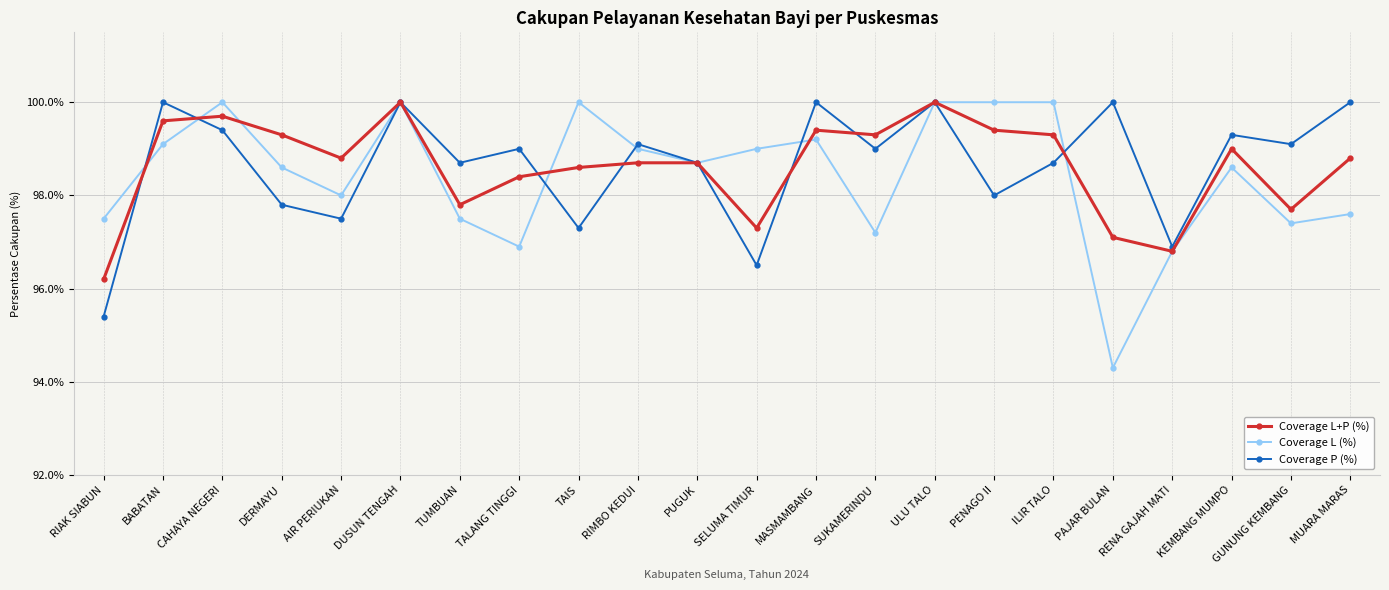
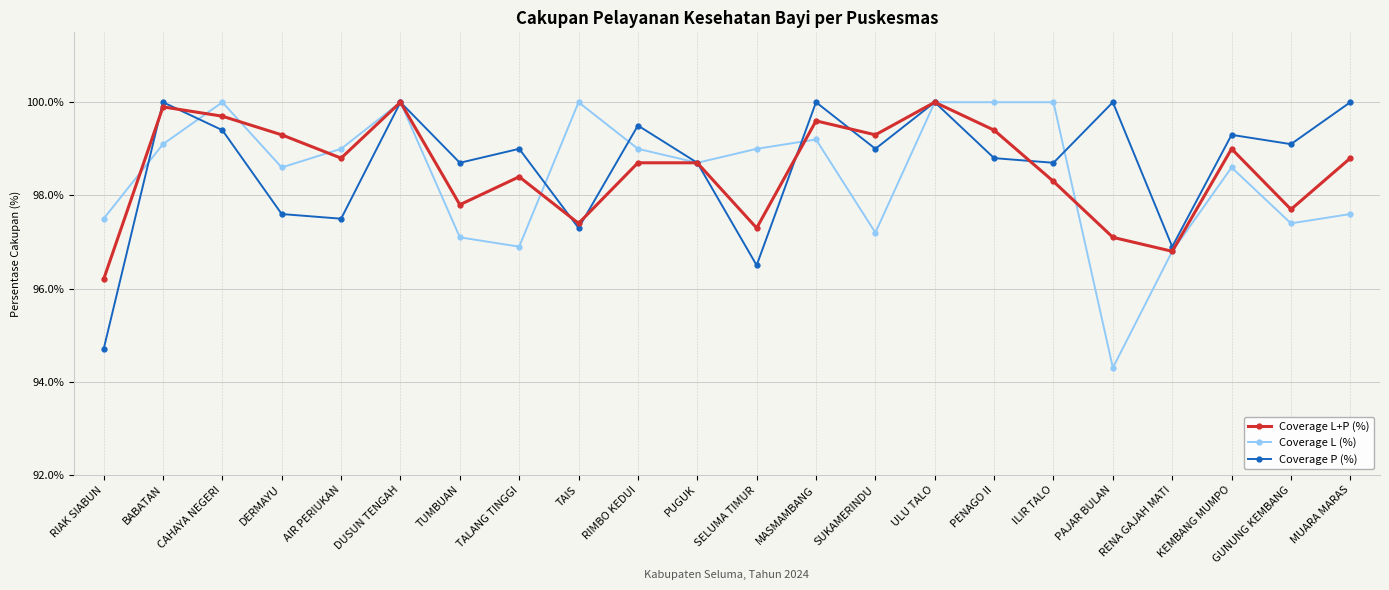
  {
    "Coverage L+P (%)": {
      "RIAK SIABUN": "96.2%",
-     "BABATAN": "99.6%",
+     "BABATAN": "99.9%",
      "CAHAYA NEGERI": "99.7%",
      "DERMAYU": "99.3%",
      "AIR PERIUKAN": "98.8%",
      "TUMBUAN": "97.8%",
      "TALANG TINGGI": "98.4%",
-     "TAIS": "98.6%",
+     "TAIS": "97.4%",
      "RIMBO KEDUI": "98.7%",
      "SELUMA TIMUR": "97.3%",
-     "MASMAMBANG": "99.4%",
+     "MASMAMBANG": "99.6%",
      "SUKAMERINDU": "99.3%",
      "PENAGO II": "99.4%",
-     "ILIR TALO": "99.3%",
+     "ILIR TALO": "98.3%",
      "PAJAR BULAN": "97.1%",
      "KEMBANG MUMPO": "99.0%",
      "GUNUNG KEMBANG": "97.7%",
      "MUARA MARAS": "98.8%"
    },
    "Coverage L (%)": {
      "RIAK SIABUN": "97.5%",
      "BABATAN": "99.1%",
      "CAHAYA NEGERI": "100.0%",
      "DERMAYU": "98.6%",
-     "AIR PERIUKAN": "98%",
-     "TUMBUAN": "97.5%",
+     "AIR PERIUKAN": "99%",
+     "TUMBUAN": "97.1%",
      "TALANG TINGGI": "96.9%",
      "TAIS": "100.0%",
      "RIMBO KEDUI": "99.0%",
      "SELUMA TIMUR": "99.0%",
      "MASMAMBANG": "99.2%",
      "SUKAMERINDU": "97.2%",
      "PENAGO II": "100.0%",
      "ILIR TALO": "100.0%",
      "PAJAR BULAN": "94.3%",
      "KEMBANG MUMPO": "98.6%",
      "GUNUNG KEMBANG": "97.4%",
      "MUARA MARAS": "97.6%"
    },
    "Coverage P (%)": {
-     "RIAK SIABUN": "95.4%",
+     "RIAK SIABUN": "94.7%",
      "BABATAN": "100.0%",
      "CAHAYA NEGERI": "99.4%",
-     "DERMAYU": "97.8%",
+     "DERMAYU": "97.6%",
      "AIR PERIUKAN": "97.5%",
      "TUMBUAN": "98.7%",
      "TALANG TINGGI": "99.0%",
      "TAIS": "97.3%",
-     "RIMBO KEDUI": "99.1%",
+     "RIMBO KEDUI": "99.5%",
      "SELUMA TIMUR": "96.5%",
      "MASMAMBANG": "100.0%",
      "SUKAMERINDU": "99.0%",
-     "PENAGO II": "98.0%",
+     "PENAGO II": "98.8%",
      "ILIR TALO": "98.7%",
      "PAJAR BULAN": "100.0%",
      "RENA GAJAH MATI": "96.9%",
      "KEMBANG MUMPO": "99.3%",
      "GUNUNG KEMBANG": "99.1%",
      "MUARA MARAS": "100.0%"
    }
  }
